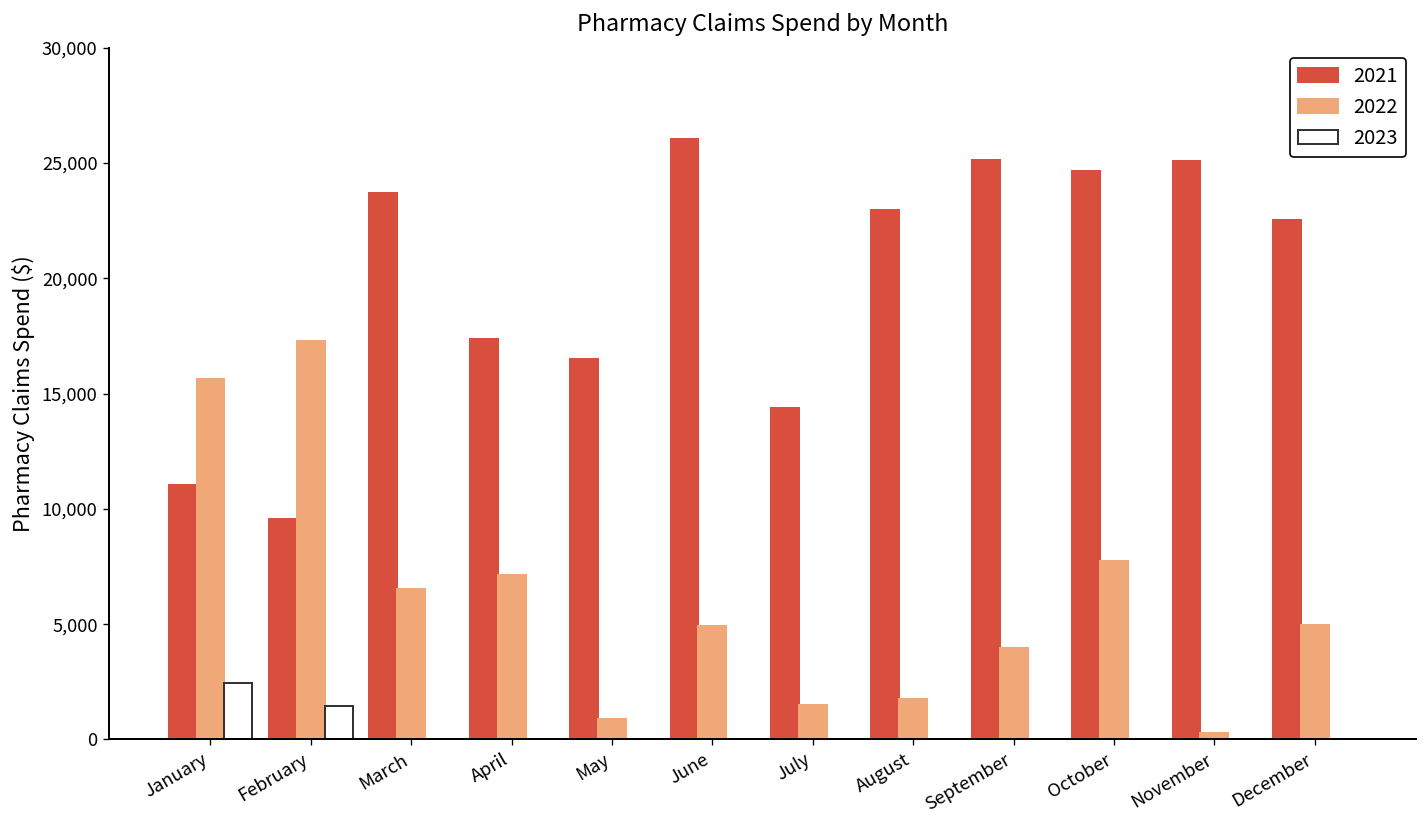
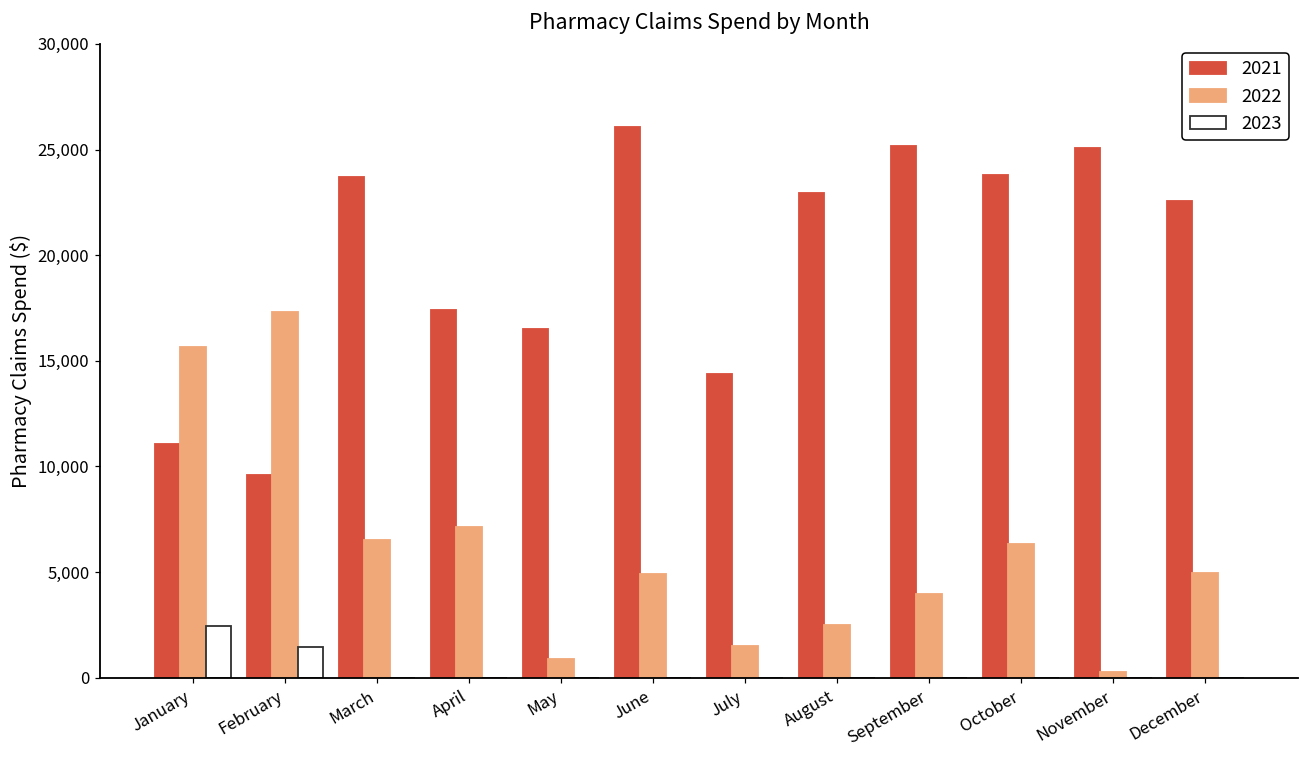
  {
    "2021": {
      "January": "11,100",
      "February": "9,600",
      "March": "23,700",
      "April": "17,400",
      "May": "16,500",
      "June": "26,100",
      "July": "14,400",
      "August": "23,000",
      "September": "25,200",
-     "October": "24,700",
+     "October": "23,800",
      "November": "25,100",
      "December": "22,600"
    },
    "2022": {
      "January": "15,600",
      "February": "17,300",
      "March": "6,500",
      "April": "7,100",
      "May": "900",
      "June": "4,900",
      "July": "1,500",
-     "August": "1,800",
+     "August": "2,500",
      "September": "4,000",
-     "October": "7,700",
+     "October": "6,300",
      "November": "300",
      "December": "5,000"
    },
    "2023": {
      "January": "2,500",
      "February": "1,400",
      "March": "0",
      "April": "0",
      "May": "0",
      "June": "0",
      "July": "0",
      "August": "0",
      "September": "0",
      "October": "0",
      "November": "0",
      "December": "0"
    }
  }
